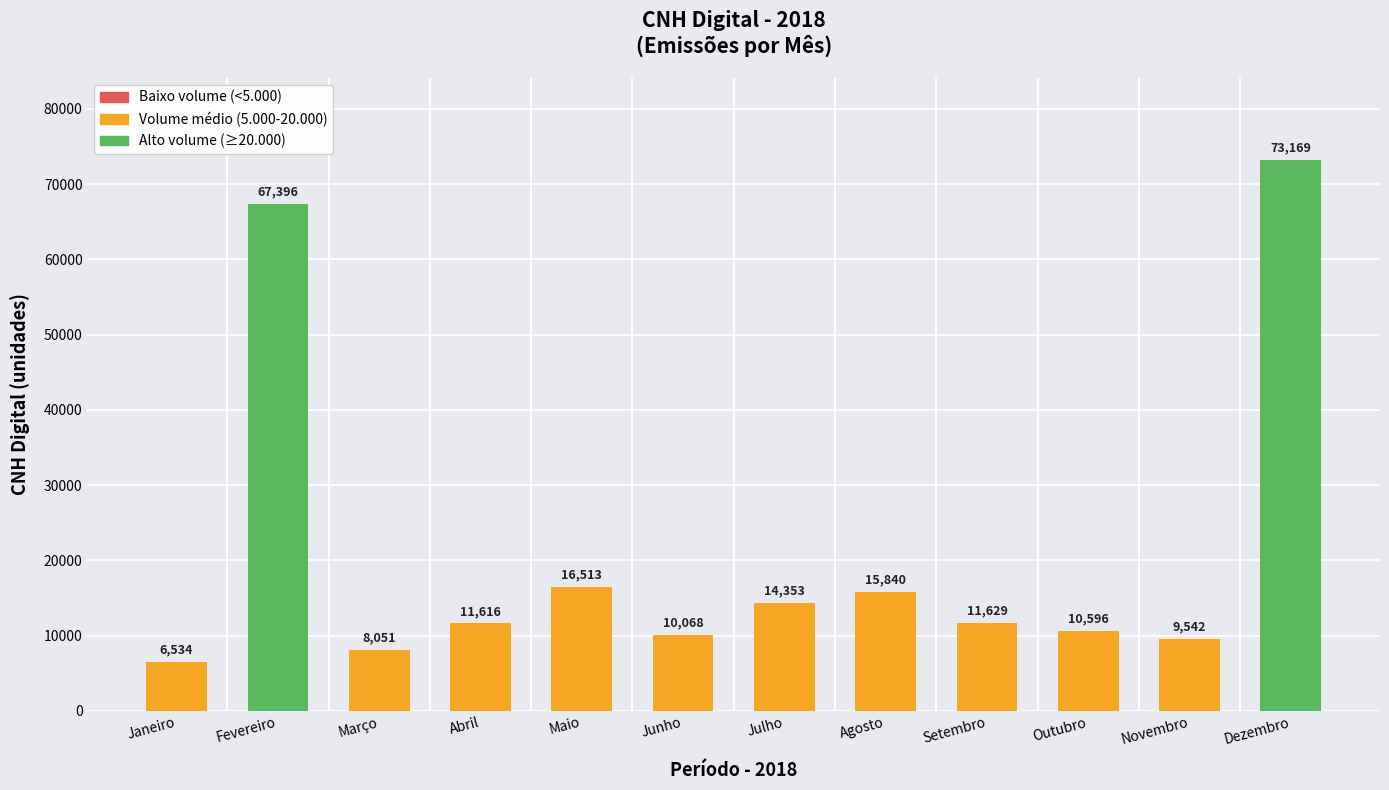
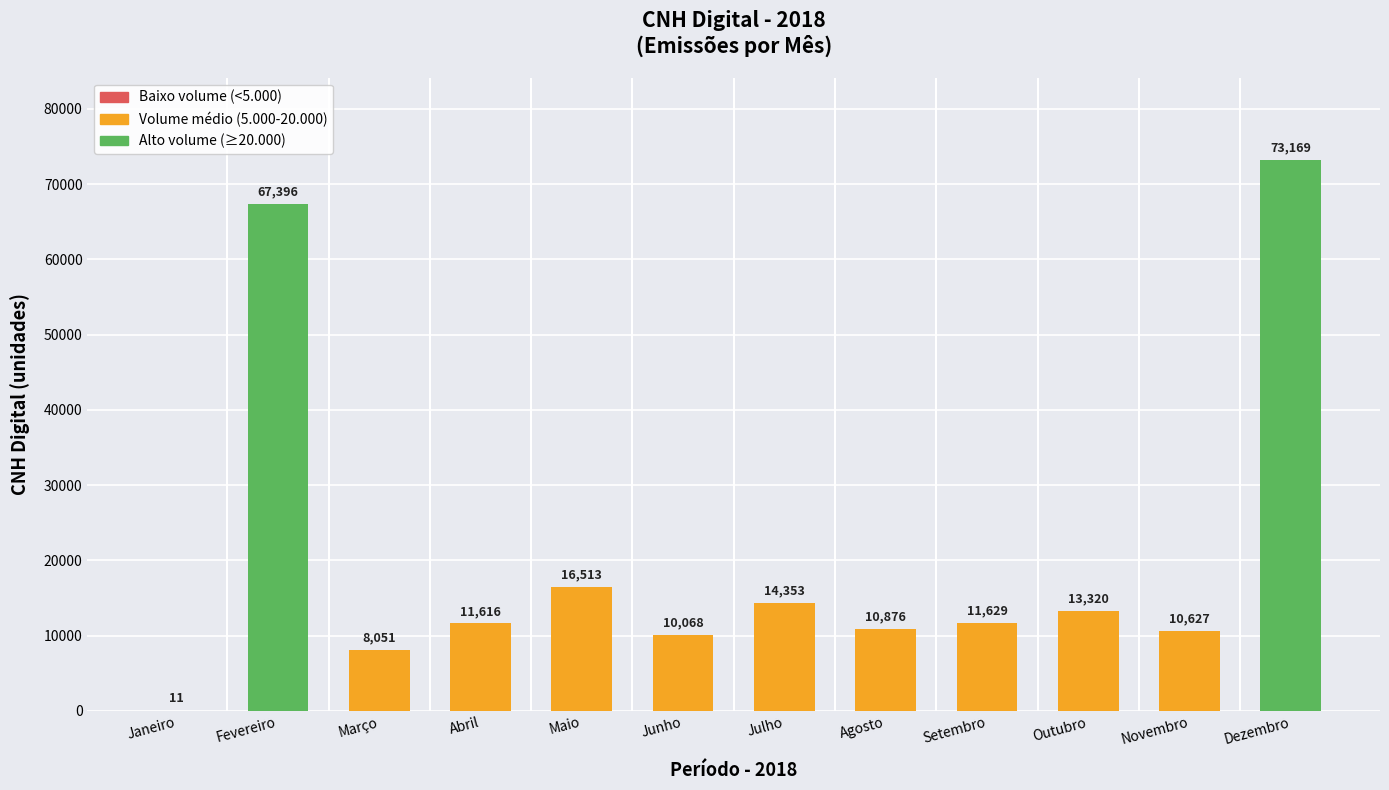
  {
-   "Janeiro": "6,534",
+   "Janeiro": "11",
    "Fevereiro": "67,396",
    "Março": "8,051",
    "Abril": "11,616",
    "Maio": "16,513",
    "Junho": "10,068",
    "Julho": "14,353",
-   "Agosto": "15,840",
+   "Agosto": "10,876",
    "Setembro": "11,629",
-   "Outubro": "10,596",
-   "Novembro": "9,542",
+   "Outubro": "13,320",
+   "Novembro": "10,627",
    "Dezembro": "73,169"
  }
